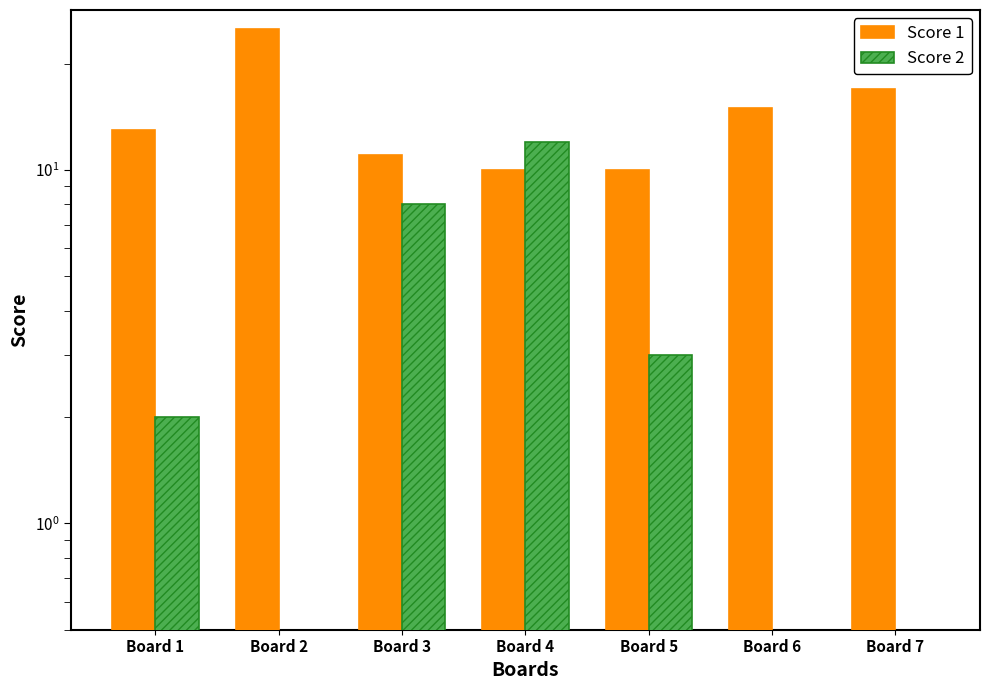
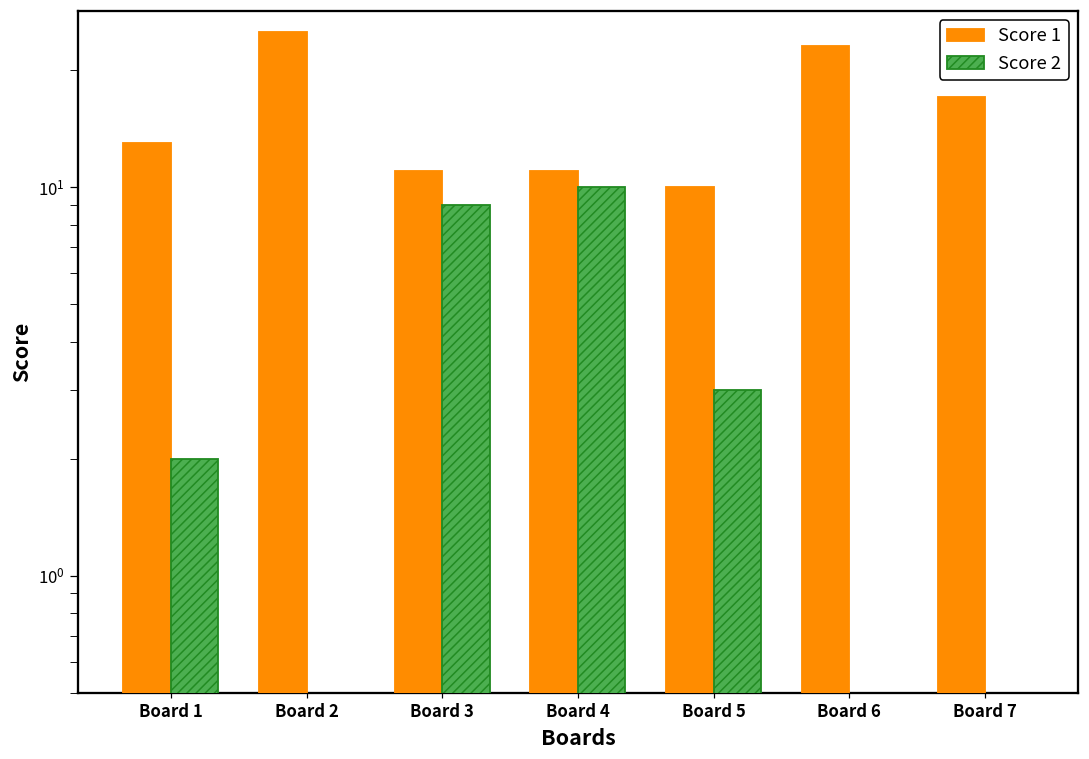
  {
    "Score 1": {
      "Board 1": 13,
      "Board 2": 25,
      "Board 3": 11,
-     "Board 4": 10,
+     "Board 4": 11,
      "Board 5": 10,
-     "Board 6": 15,
+     "Board 6": 23,
      "Board 7": 17
    },
    "Score 2": {
      "Board 1": 2,
-     "Board 3": 8,
-     "Board 4": 12,
+     "Board 3": 9,
+     "Board 4": 10,
      "Board 5": 3
    }
  }
